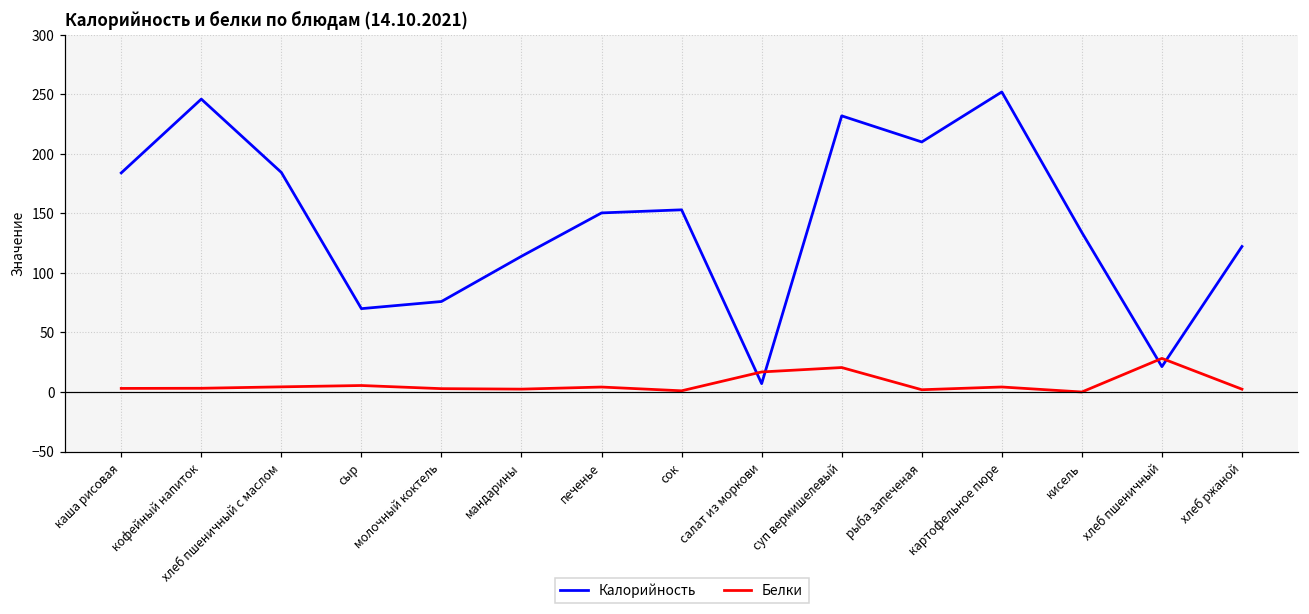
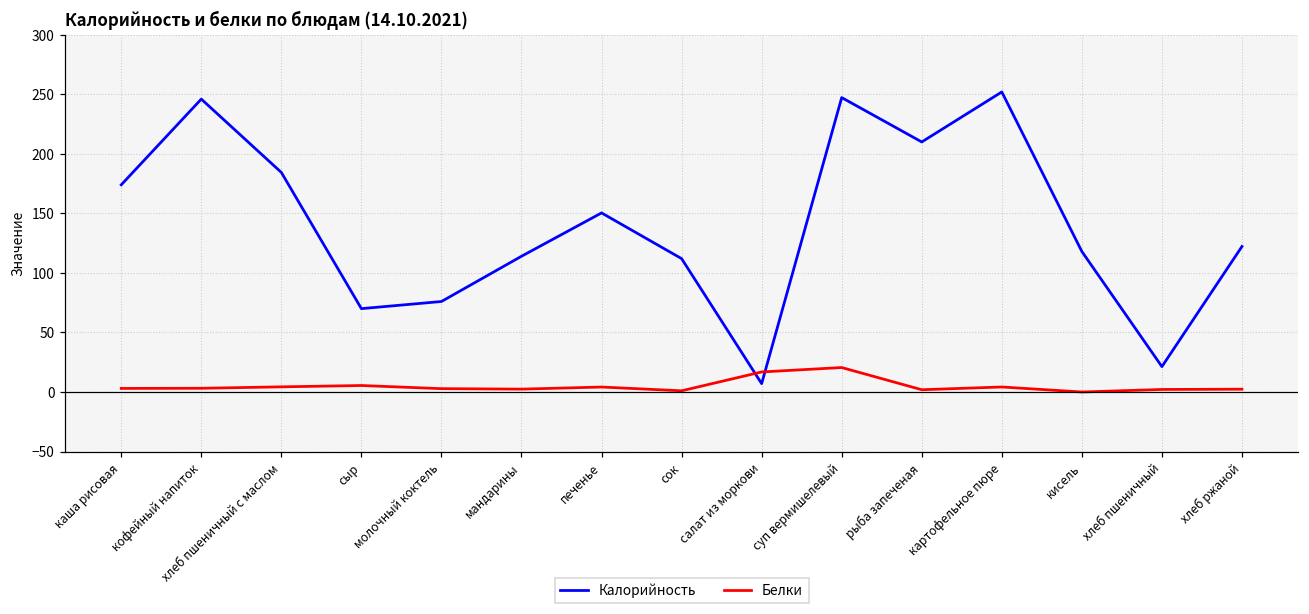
  {
    "Калорийность": {
-     "каша рисовая": 184,
+     "каша рисовая": 174,
      "кофейный напиток": 246,
      "хлеб пшеничный с маслом": 184,
      "сыр": 70,
      "молочный коктель": 76,
      "мандарины": 114,
      "печенье": 150,
-     "сок": 153,
+     "сок": 112,
      "салат из моркови": 7,
-     "суп вермишелевый": 232,
+     "суп вермишелевый": 247,
      "рыба запеченая": 210,
      "картофельное пюре": 252,
-     "кисель": 134,
+     "кисель": 118,
      "хлеб пшеничный": 21,
      "хлеб ржаной": 122
    },
    "Белки": {
      "каша рисовая": 3,
      "кофейный напиток": 3,
      "хлеб пшеничный с маслом": 4,
      "сыр": 5,
      "молочный коктель": 3,
      "мандарины": 2,
      "печенье": 4,
      "сок": 1,
      "салат из моркови": 17,
      "суп вермишелевый": 21,
      "рыба запеченая": 2,
      "картофельное пюре": 4,
      "кисель": 0,
-     "хлеб пшеничный": 28,
+     "хлеб пшеничный": 2,
      "хлеб ржаной": 2
    }
  }
